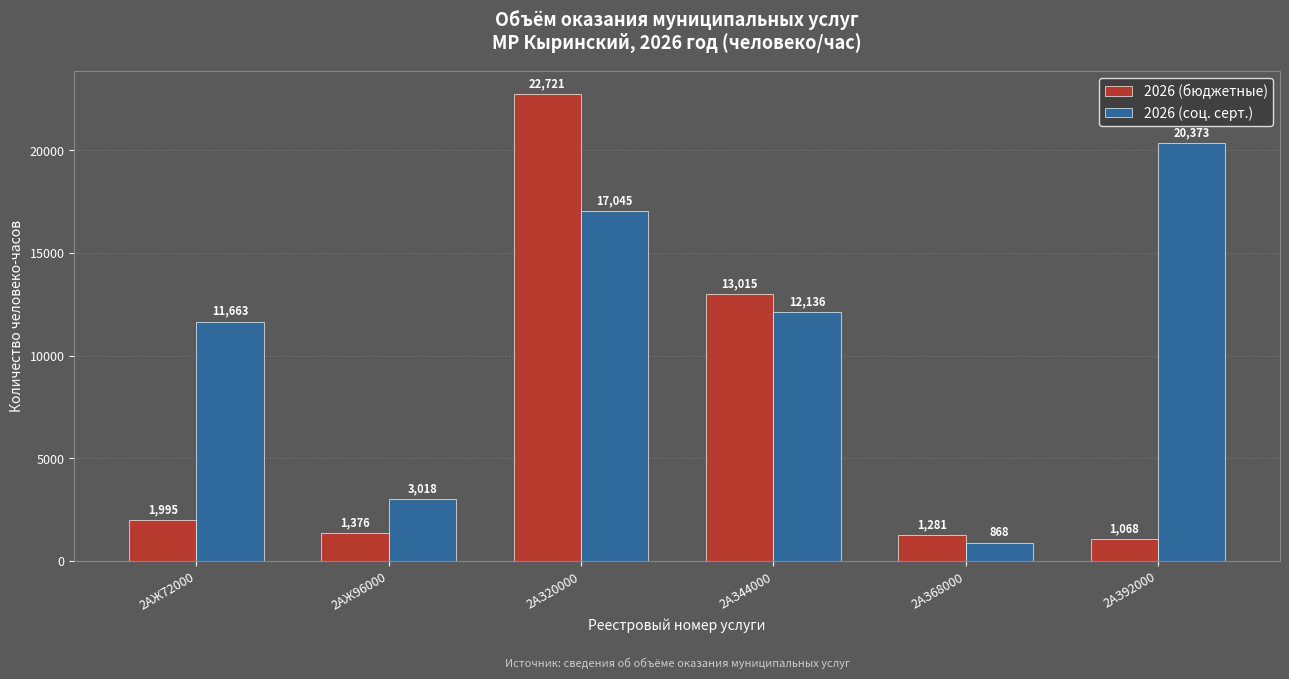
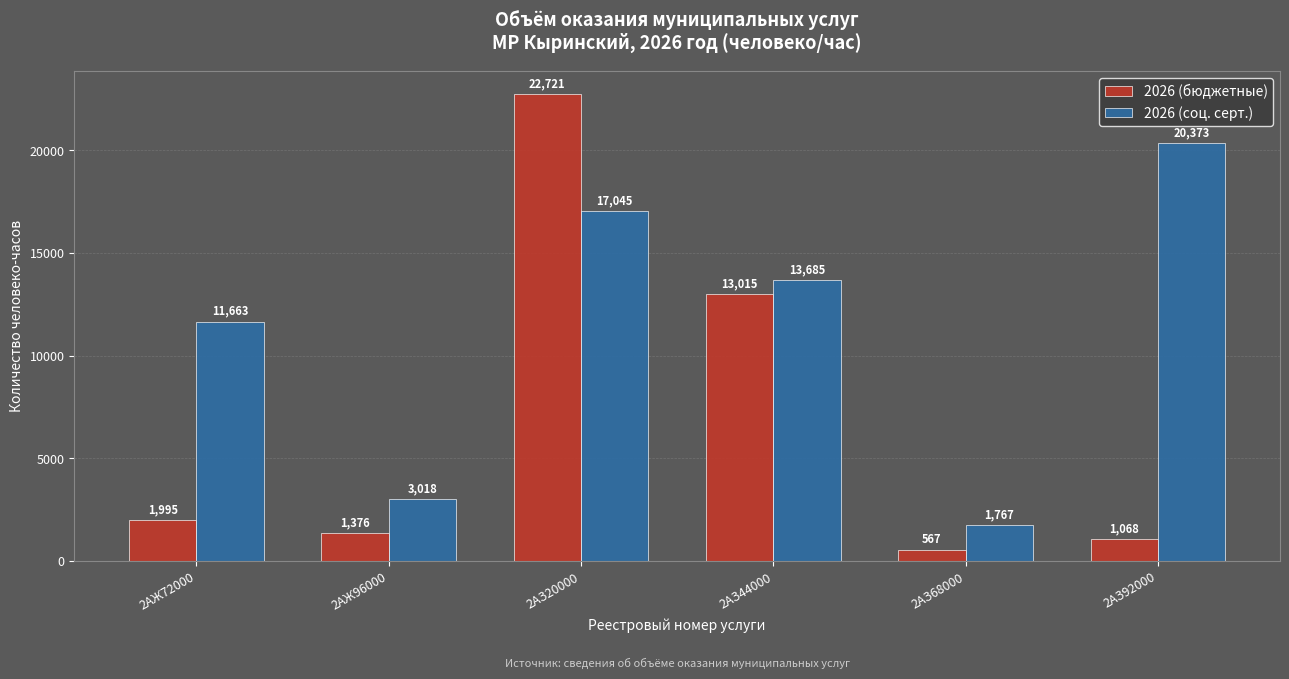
  {
    "2026 (бюджетные)": {
      "2АЖ72000": "1,995",
      "2АЖ96000": "1,376",
      "2АЗ20000": "22,721",
      "2АЗ44000": "13,015",
-     "2АЗ68000": "1,281",
+     "2АЗ68000": "567",
      "2АЗ92000": "1,068"
    },
    "2026 (соц. серт.)": {
      "2АЖ72000": "11,663",
      "2АЖ96000": "3,018",
      "2АЗ20000": "17,045",
-     "2АЗ44000": "12,136",
-     "2АЗ68000": "868"
+     "2АЗ44000": "13,685",
+     "2АЗ68000": "1,767"
    }
  }
